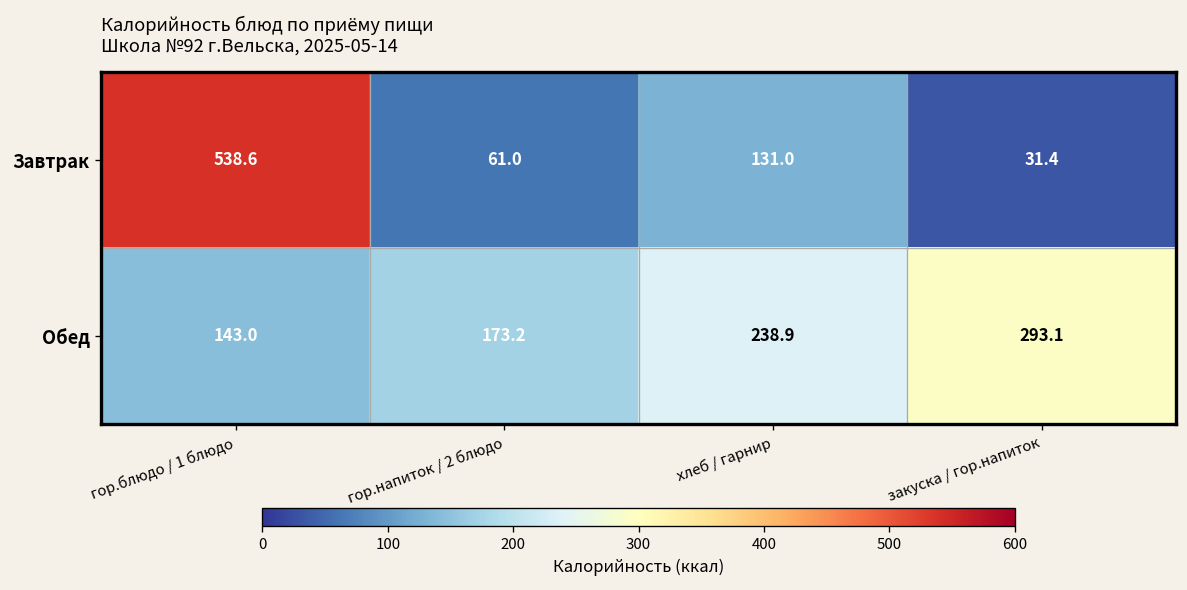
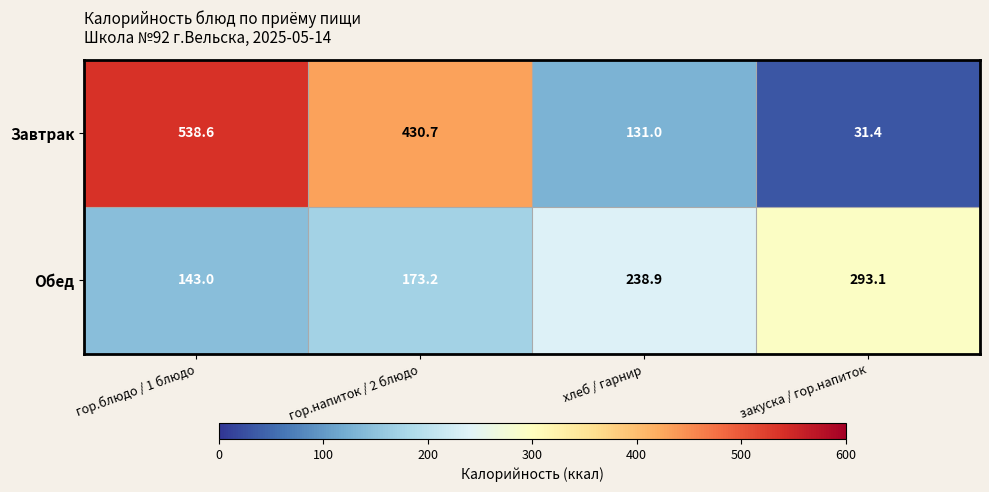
  {
    "Завтрак": {
      "гор.блюдо / 1 блюдо": 538.6,
-     "гор.напиток / 2 блюдо": 61.0,
+     "гор.напиток / 2 блюдо": 430.7,
      "хлеб / гарнир": 131.0,
      "закуска / гор.напиток": 31.4
    },
    "Обед": {
      "гор.блюдо / 1 блюдо": 143.0,
      "гор.напиток / 2 блюдо": 173.2,
      "хлеб / гарнир": 238.9,
      "закуска / гор.напиток": 293.1
    }
  }
